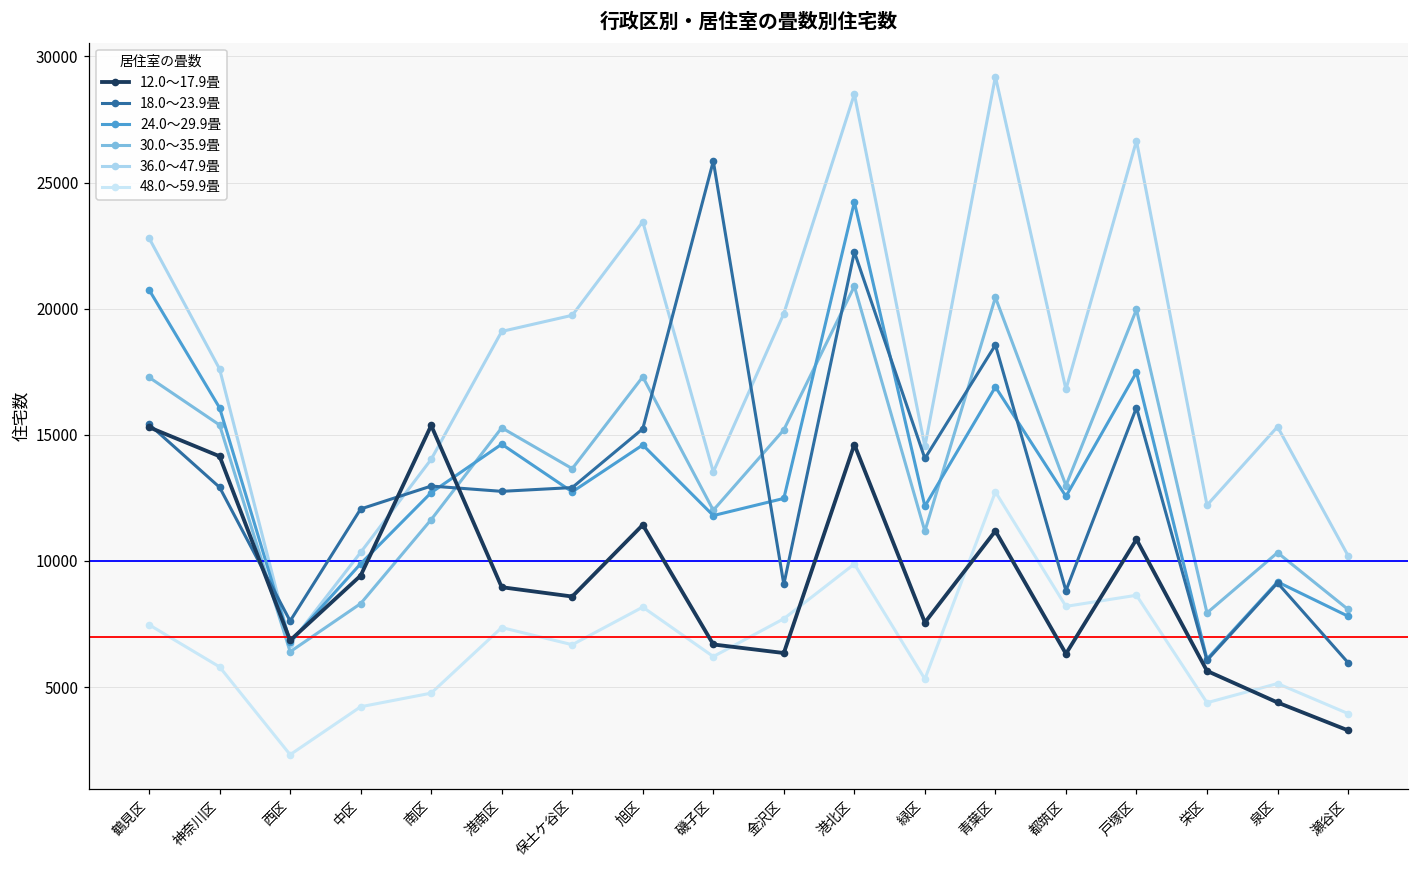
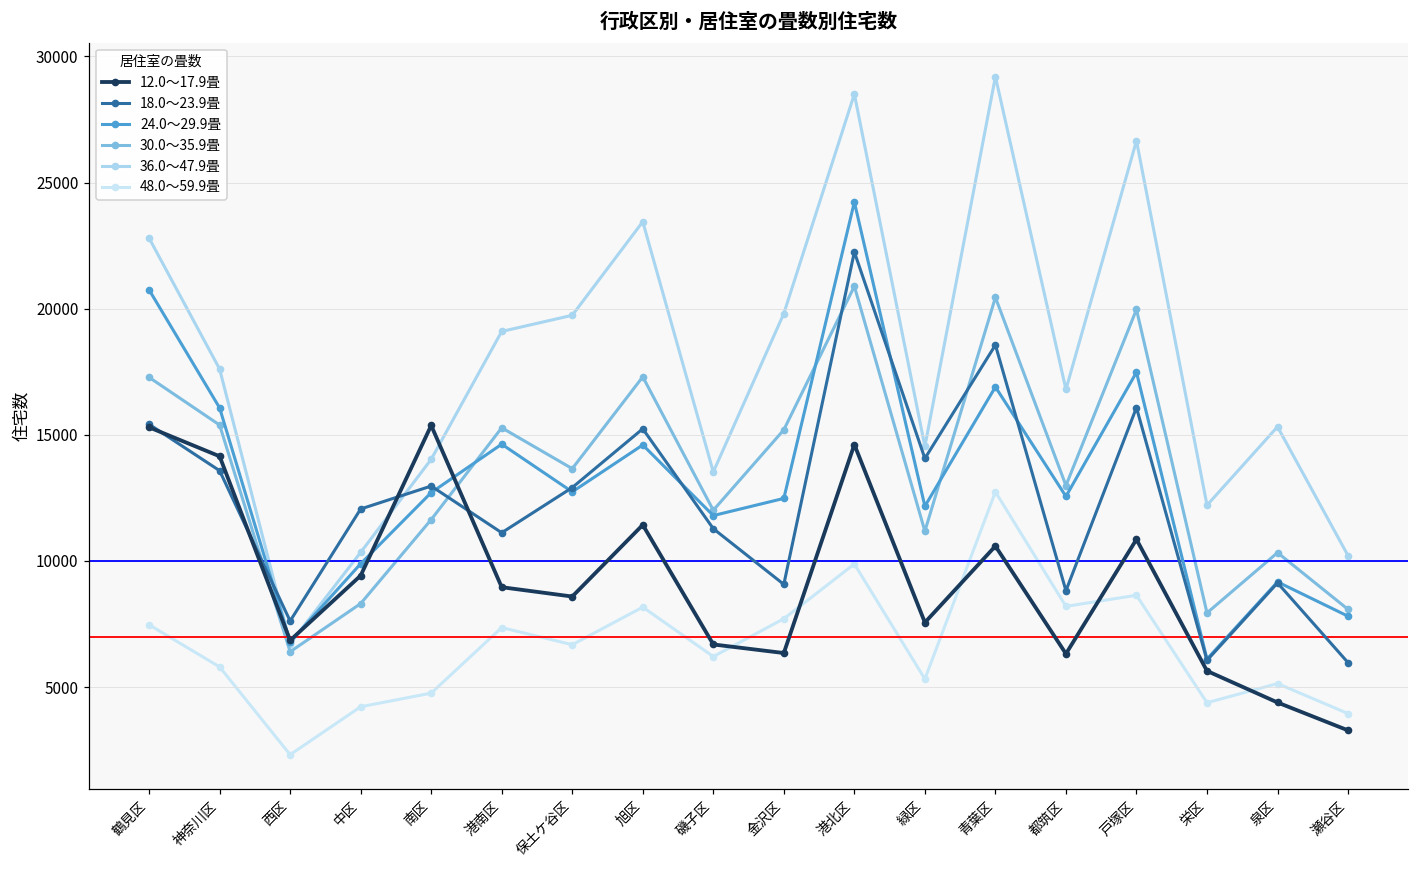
  {
    "12.0～17.9畳": {
      "鶴見区": 15300,
      "神奈川区": 14200,
      "中区": 9400,
      "南区": 15400,
      "港南区": 9000,
      "保土ケ谷区": 8600,
      "旭区": 11400,
      "磯子区": 6700,
      "金沢区": 6400,
      "港北区": 14600,
      "緑区": 7600,
-     "青葉区": 11200,
+     "青葉区": 10600,
      "都筑区": 6300,
      "戸塚区": 10900,
      "栄区": 5600,
      "泉区": 4400,
      "瀬谷区": 3300
    },
    "18.0～23.9畳": {
      "鶴見区": 15400,
-     "神奈川区": 12900,
+     "神奈川区": 13600,
      "西区": 7600,
      "中区": 12100,
      "南区": 13000,
-     "港南区": 12800,
+     "港南区": 11100,
      "保土ケ谷区": 12900,
      "旭区": 15200,
-     "磯子区": 25900,
+     "磯子区": 11300,
      "金沢区": 9100,
      "港北区": 22300,
      "緑区": 14100,
      "青葉区": 18600,
      "都筑区": 8800,
      "戸塚区": 16100,
      "瀬谷区": 6000
    }
  }
